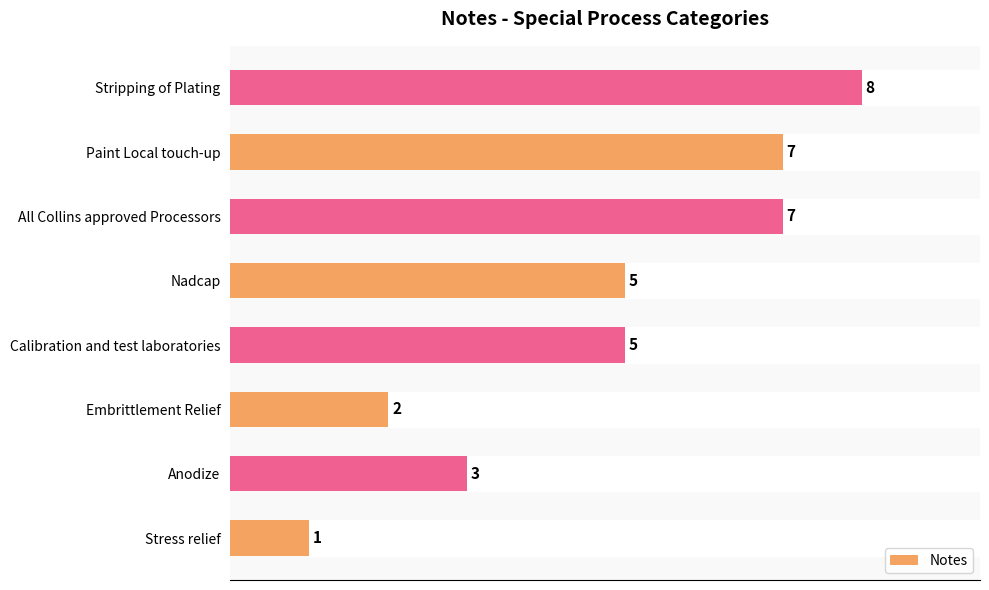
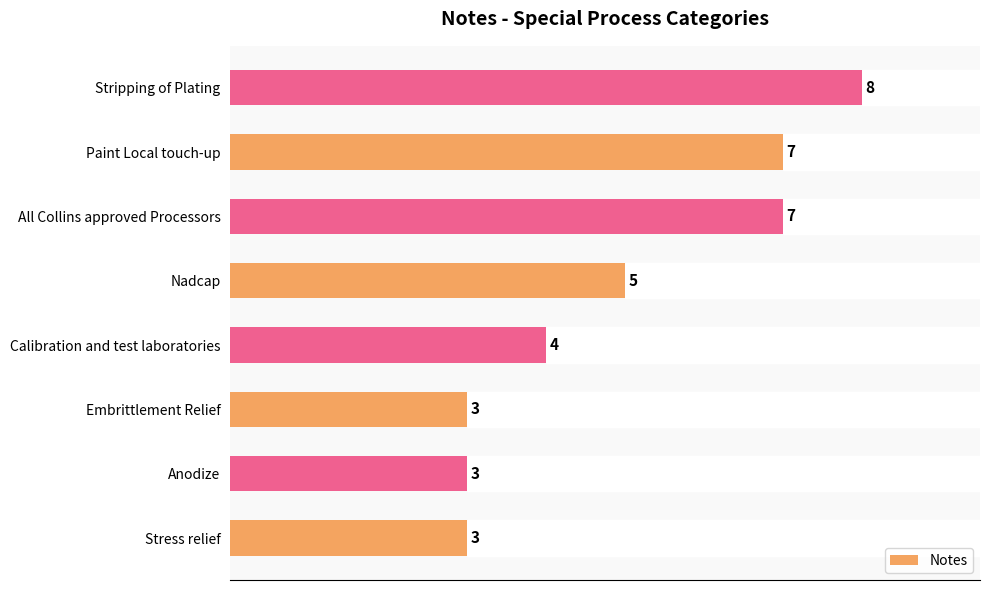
  {
    "Stripping of Plating": 8,
    "Paint Local touch-up": 7,
    "All Collins approved Processors": 7,
    "Nadcap": 5,
-   "Calibration and test laboratories": 5,
-   "Embrittlement Relief": 2,
+   "Calibration and test laboratories": 4,
+   "Embrittlement Relief": 3,
    "Anodize": 3,
-   "Stress relief": 1
+   "Stress relief": 3
  }
